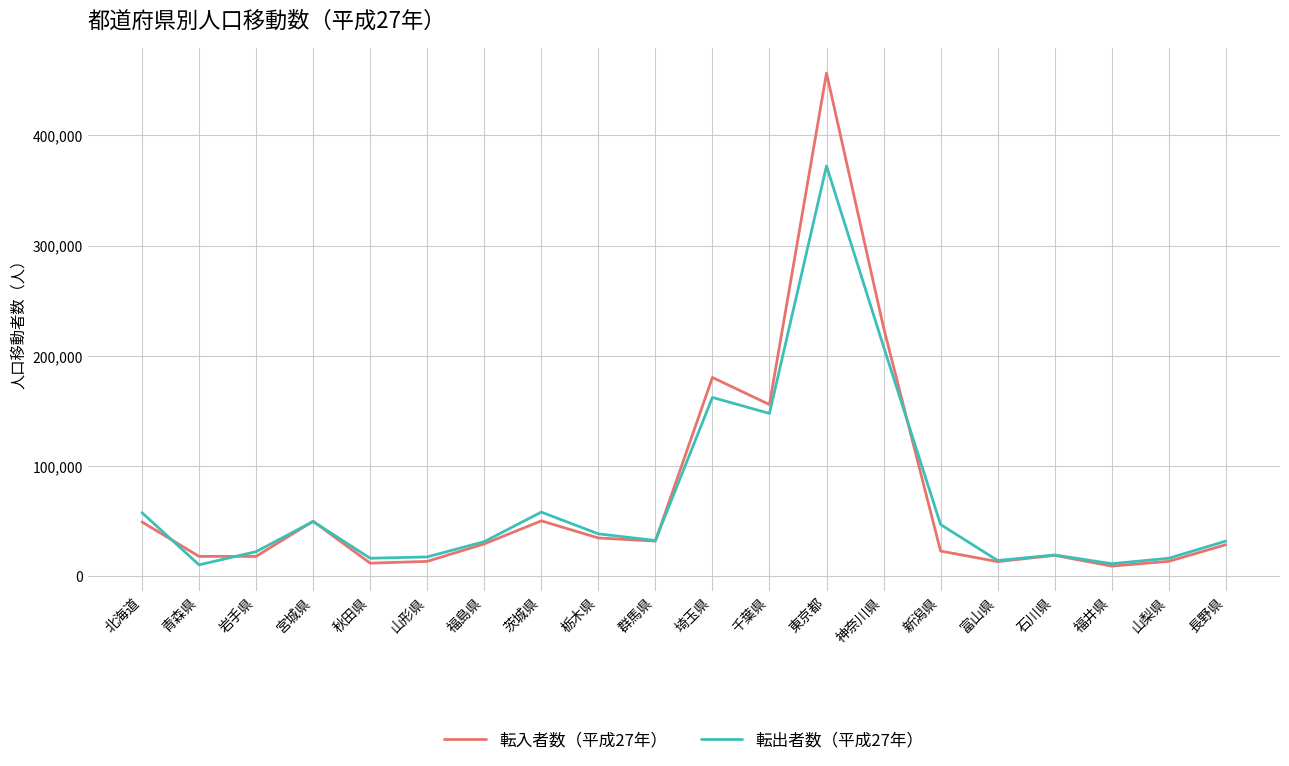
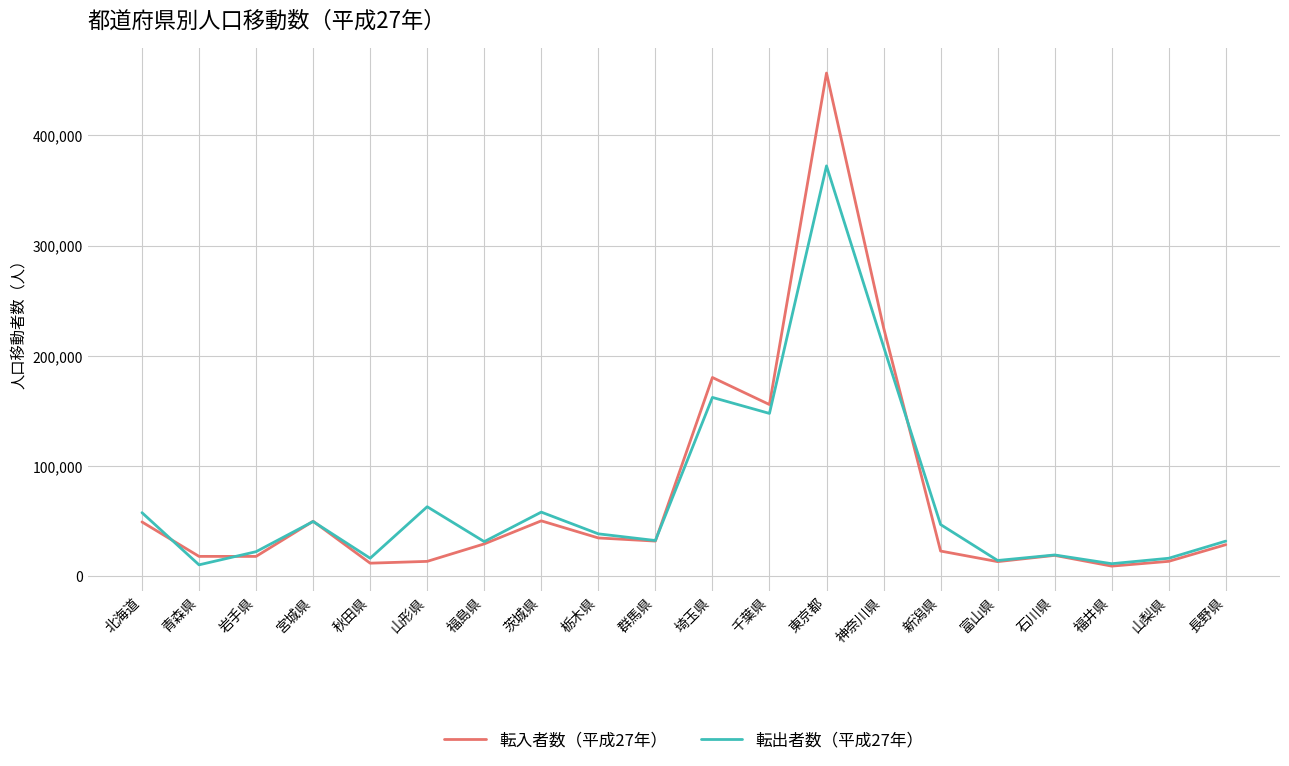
  {
    "転入者数（平成27年）": {
      "北海道": "49,000",
      "青森県": "18,000",
      "岩手県": "18,000",
      "秋田県": "12,000",
      "山形県": "14,000",
      "茨城県": "50,000",
      "栃木県": "35,000",
      "埼玉県": "180,000",
      "千葉県": "156,000",
      "東京都": "457,000",
      "神奈川県": "226,000",
      "新潟県": "23,000",
      "山梨県": "14,000",
      "長野県": "29,000"
    },
    "転出者数（平成27年）": {
      "北海道": "58,000",
      "青森県": "10,000",
      "岩手県": "22,000",
      "秋田県": "16,000",
-     "山形県": "18,000",
+     "山形県": "63,000",
      "茨城県": "58,000",
      "栃木県": "39,000",
      "埼玉県": "162,000",
      "千葉県": "148,000",
      "東京都": "372,000",
      "神奈川県": "209,000",
      "新潟県": "47,000",
      "山梨県": "16,000",
      "長野県": "32,000"
    }
  }
